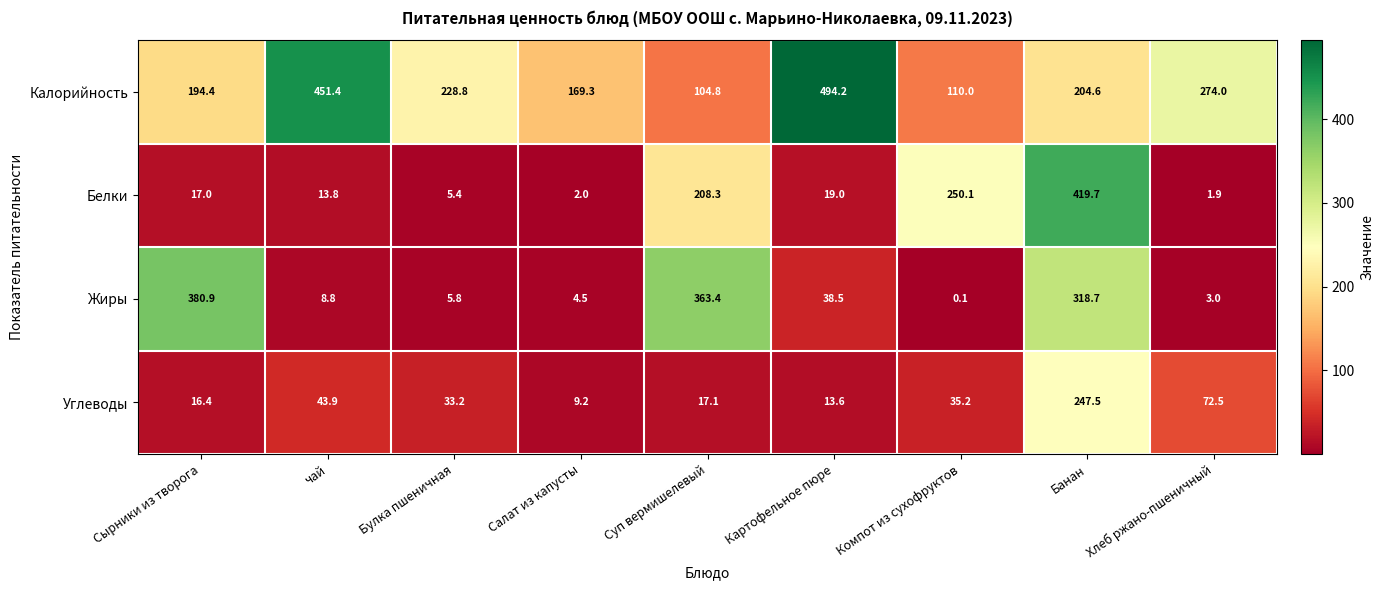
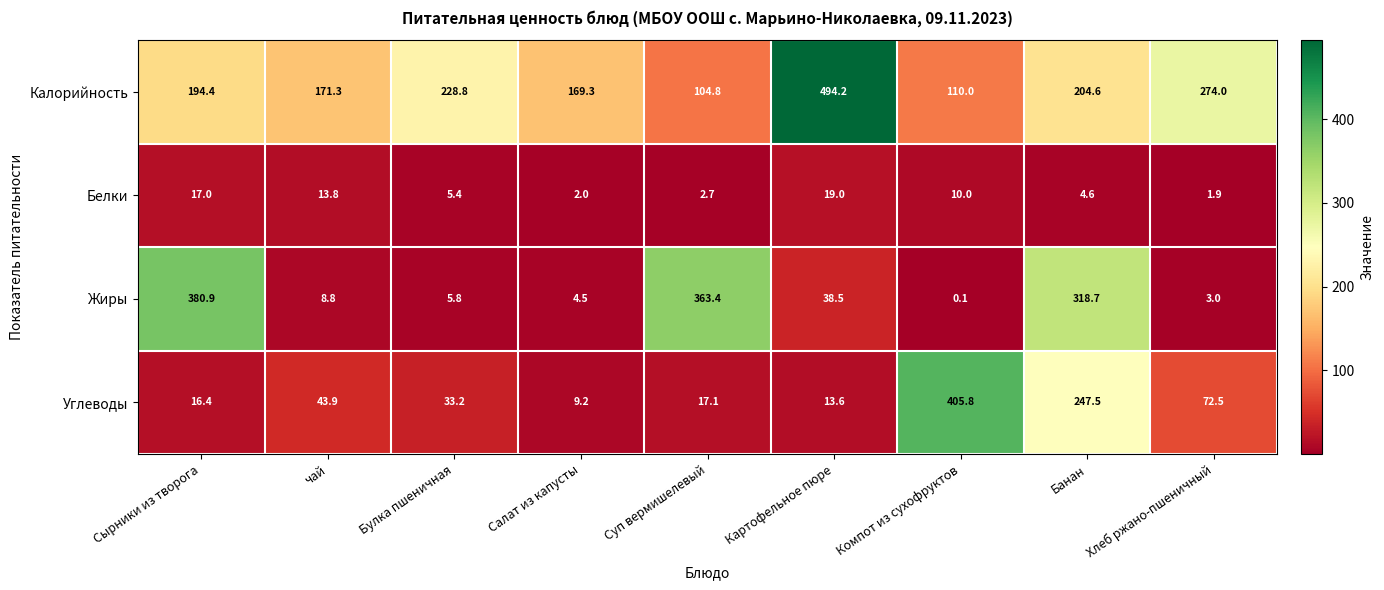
  {
    "Калорийность": {
      "Сырники из творога": 194.4,
-     "чай": 451.4,
+     "чай": 171.3,
      "Булка пшеничная": 228.8,
      "Салат из капусты": 169.3,
      "Суп вермишелевый": 104.8,
      "Картофельное пюре": 494.2,
      "Компот из сухофруктов": 110.0,
      "Банан": 204.6,
      "Хлеб ржано-пшеничный": 274.0
    },
    "Белки": {
      "Сырники из творога": 17.0,
      "чай": 13.8,
      "Булка пшеничная": 5.4,
      "Салат из капусты": 2.0,
-     "Суп вермишелевый": 208.3,
+     "Суп вермишелевый": 2.7,
      "Картофельное пюре": 19.0,
-     "Компот из сухофруктов": 250.1,
-     "Банан": 419.7,
+     "Компот из сухофруктов": 10.0,
+     "Банан": 4.6,
      "Хлеб ржано-пшеничный": 1.9
    },
    "Жиры": {
      "Сырники из творога": 380.9,
      "чай": 8.8,
      "Булка пшеничная": 5.8,
      "Салат из капусты": 4.5,
      "Суп вермишелевый": 363.4,
      "Картофельное пюре": 38.5,
      "Компот из сухофруктов": 0.1,
      "Банан": 318.7,
      "Хлеб ржано-пшеничный": 3.0
    },
    "Углеводы": {
      "Сырники из творога": 16.4,
      "чай": 43.9,
      "Булка пшеничная": 33.2,
      "Салат из капусты": 9.2,
      "Суп вермишелевый": 17.1,
      "Картофельное пюре": 13.6,
-     "Компот из сухофруктов": 35.2,
+     "Компот из сухофруктов": 405.8,
      "Банан": 247.5,
      "Хлеб ржано-пшеничный": 72.5
    }
  }
